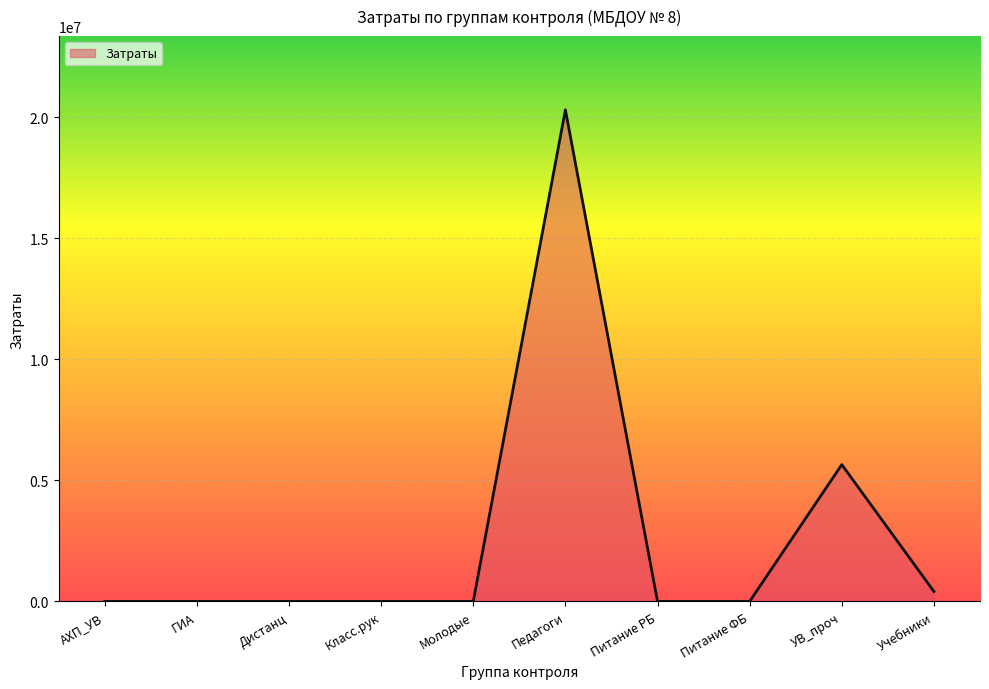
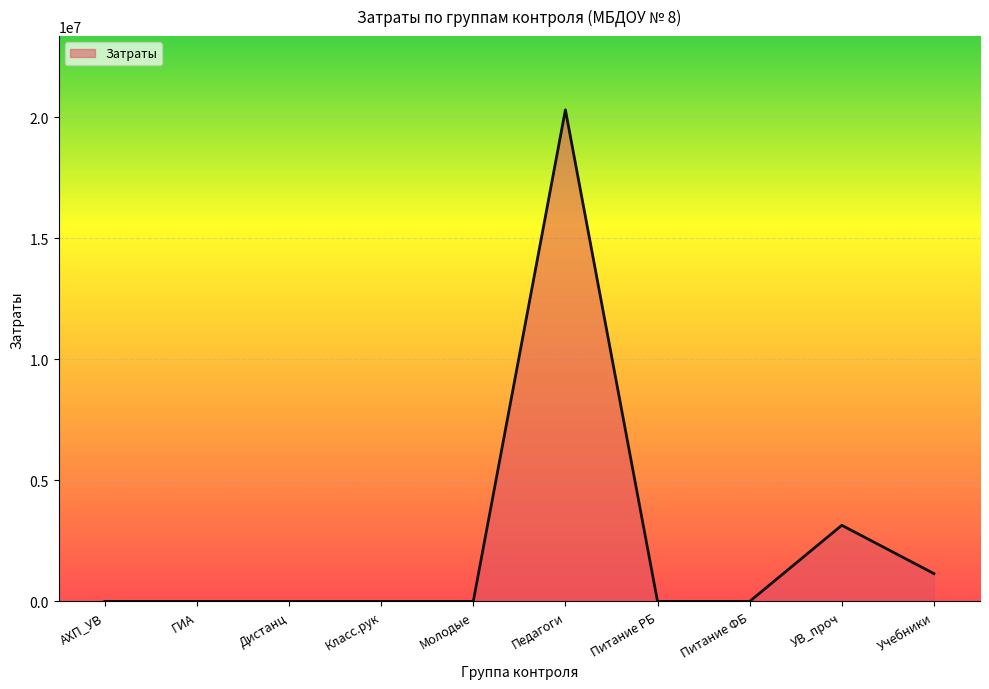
  {
    "АХП_УВ": 0,
    "ГИА": 0,
    "Дистанц": 0,
    "Класс.рук": 0,
    "Молодые": 0,
    "Педагоги": 20300000,
    "Питание РБ": 0,
    "Питание ФБ": 0,
-   "УВ_проч": 5700000,
-   "Учебники": 400000
+   "УВ_проч": 3100000,
+   "Учебники": 1100000
  }
